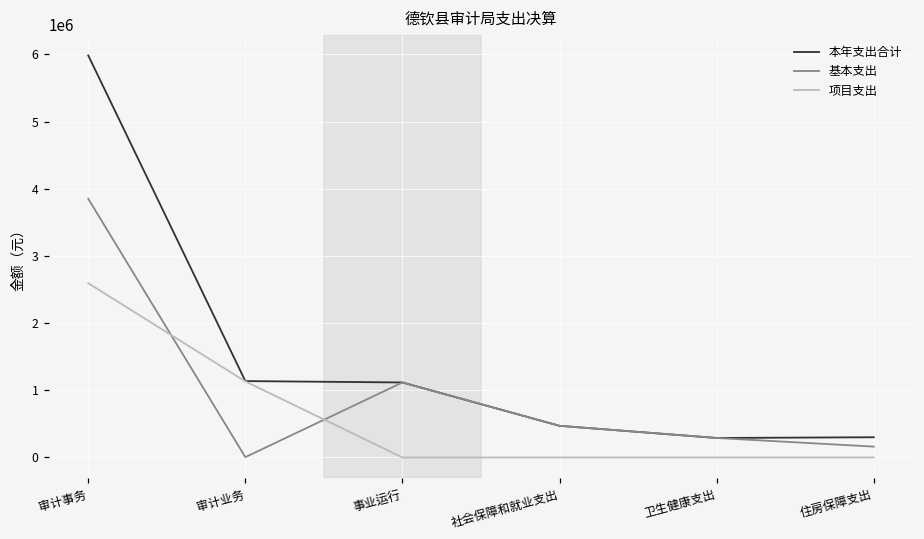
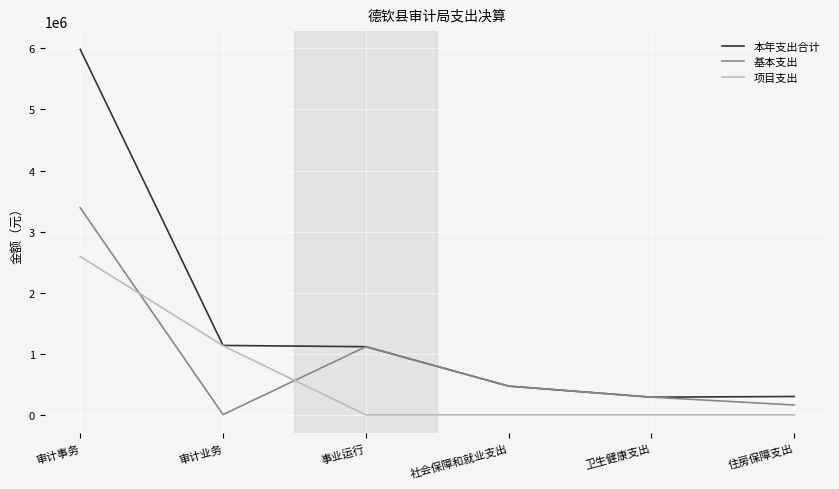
  {
    "本年支出合计": {
      "审计事务": 6000000,
      "住房保障支出": 300000
    },
    "基本支出": {
-     "审计事务": 3900000,
+     "审计事务": 3400000,
      "审计业务": 0,
      "住房保障支出": 200000
    },
    "项目支出": {
      "审计事务": 2600000,
      "事业运行": 0,
      "社会保障和就业支出": 0,
      "卫生健康支出": 0,
      "住房保障支出": 0
    }
  }
